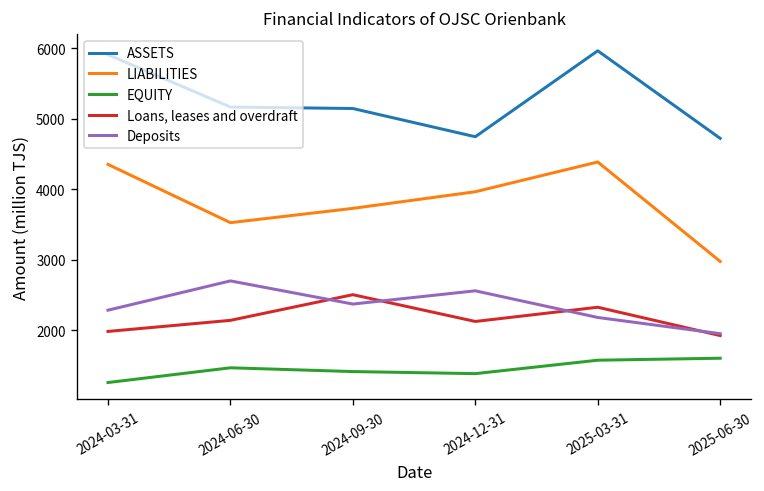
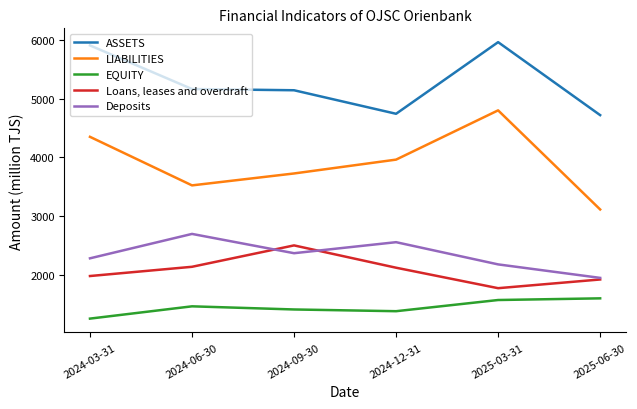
  {
    "ASSETS": {
      "2024-09-30": 5100,
      "2024-12-31": 4700,
      "2025-03-31": 6000,
      "2025-06-30": 4700
    },
    "LIABILITIES": {
      "2024-03-31": 4400,
      "2024-06-30": 3500,
      "2024-09-30": 3700,
      "2024-12-31": 4000,
-     "2025-03-31": 4400,
-     "2025-06-30": 3000
+     "2025-03-31": 4800,
+     "2025-06-30": 3100
    },
    "EQUITY": {
      "2024-03-31": 1300,
      "2024-06-30": 1500,
      "2024-09-30": 1400,
      "2024-12-31": 1400,
      "2025-03-31": 1600,
      "2025-06-30": 1600
    },
    "Loans, leases and overdraft": {
      "2024-03-31": 2000,
      "2024-06-30": 2100,
      "2024-09-30": 2500,
      "2024-12-31": 2100,
-     "2025-03-31": 2300
+     "2025-03-31": 1800
    },
    "Deposits": {
      "2024-03-31": 2300,
      "2024-06-30": 2700,
      "2024-09-30": 2400,
      "2024-12-31": 2600,
      "2025-03-31": 2200
    }
  }
